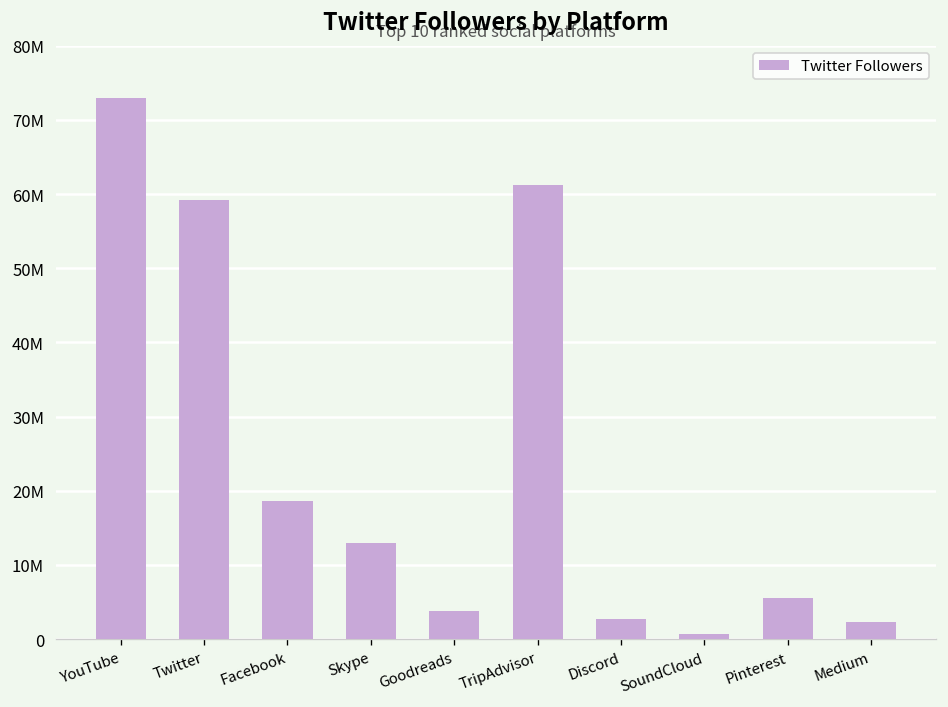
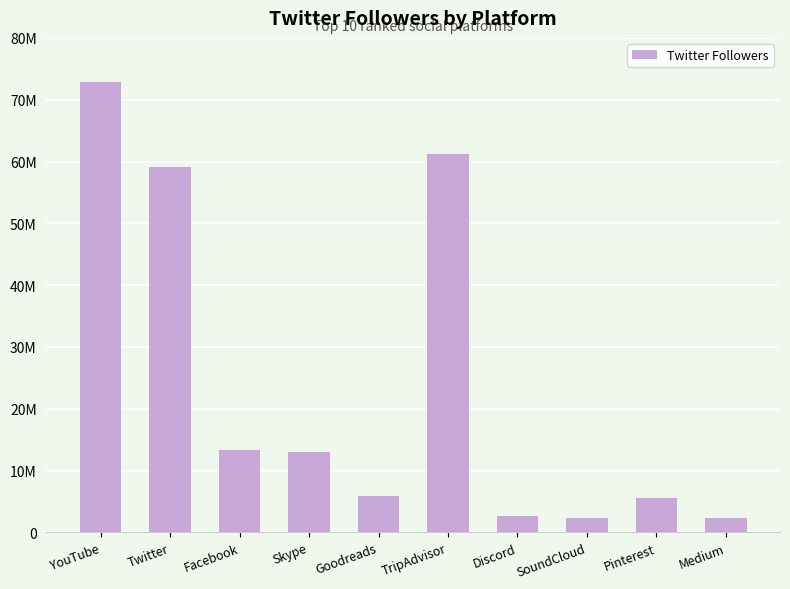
  {
    "YouTube": 73000000,
    "Twitter": 59000000,
-   "Facebook": 19000000,
+   "Facebook": 13000000,
    "Skype": 13000000,
-   "Goodreads": 4000000,
+   "Goodreads": 6000000,
    "TripAdvisor": 61000000,
    "Discord": 3000000,
-   "SoundCloud": 1000000,
+   "SoundCloud": 2000000,
    "Pinterest": 6000000,
    "Medium": 2000000
  }
